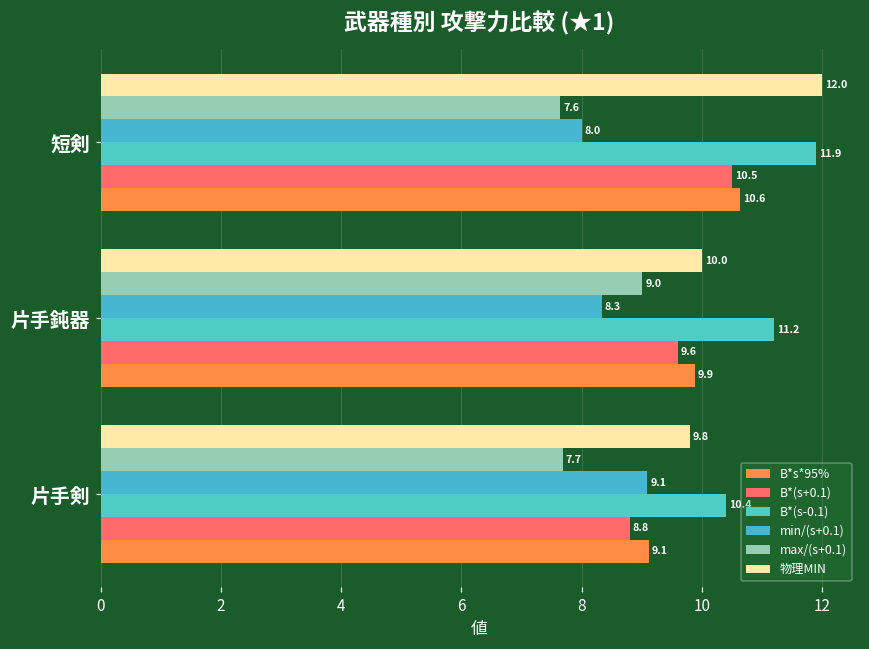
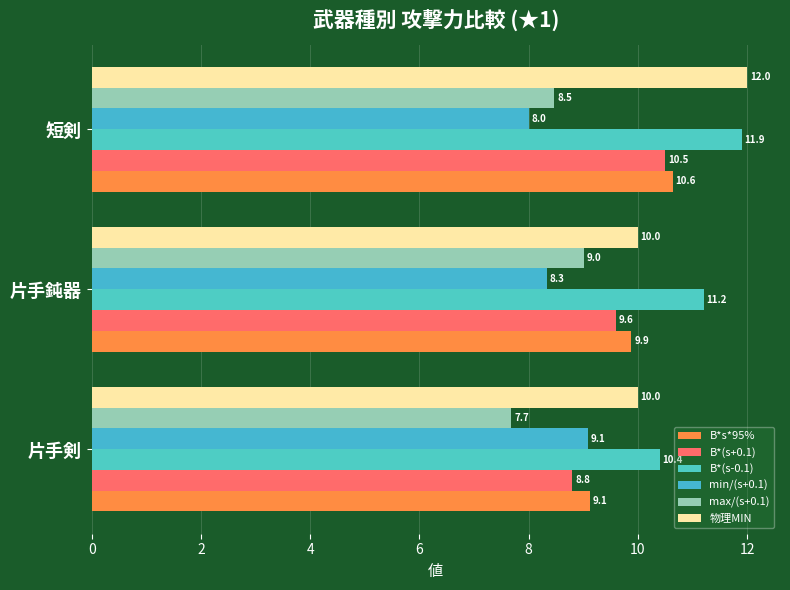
  {
    "max/(s+0.1)": {
-     "短剣": 7.6,
+     "短剣": 8.5,
      "片手鈍器": 9.0,
      "片手剣": 7.7
    },
    "物理MIN": {
      "短剣": 12.0,
      "片手鈍器": 10.0,
-     "片手剣": 9.8
+     "片手剣": 10.0
    }
  }
